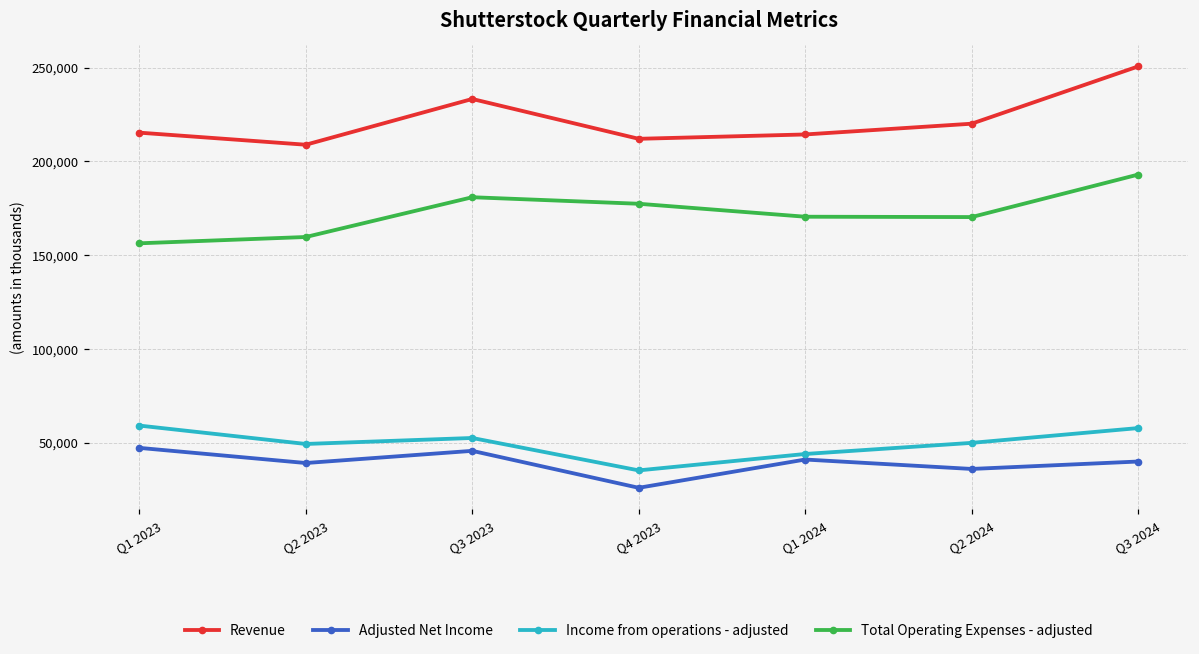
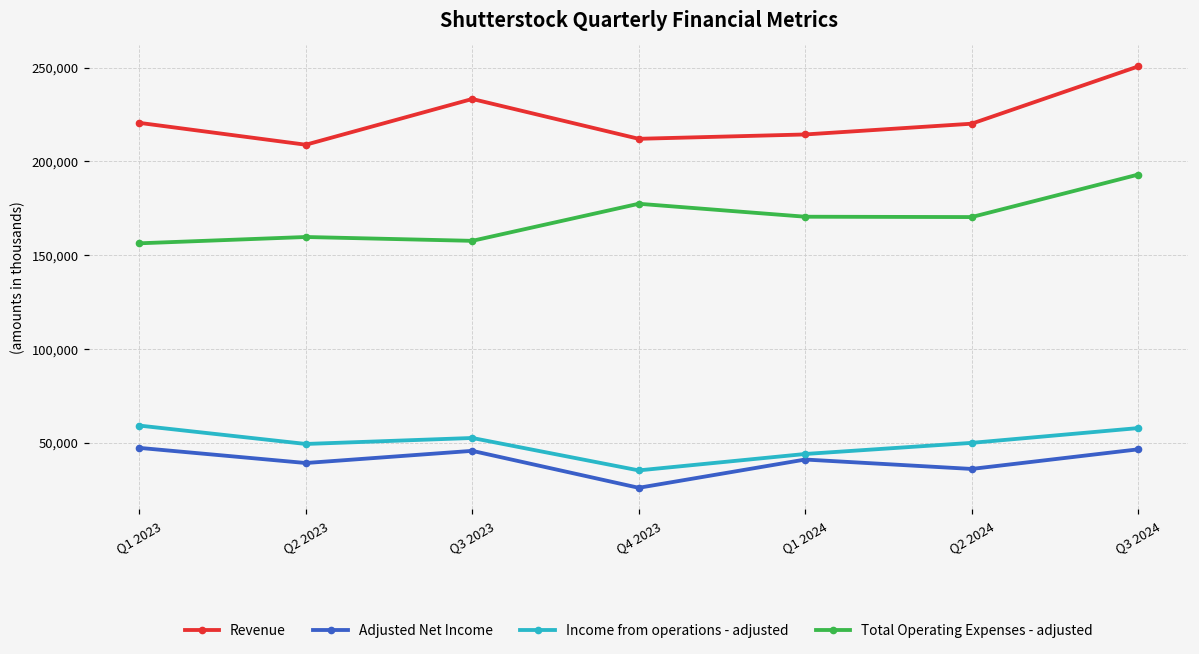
  {
    "Revenue": {
-     "Q1 2023": "215,000",
+     "Q1 2023": "221,000",
      "Q2 2023": "209,000",
      "Q3 2023": "233,000",
      "Q4 2023": "212,000",
      "Q1 2024": "214,000",
      "Q2 2024": "220,000",
      "Q3 2024": "251,000"
    },
    "Adjusted Net Income": {
      "Q1 2023": "47,000",
      "Q2 2023": "39,000",
      "Q3 2023": "46,000",
      "Q4 2023": "26,000",
      "Q1 2024": "41,000",
      "Q2 2024": "36,000",
-     "Q3 2024": "40,000"
+     "Q3 2024": "46,000"
    },
    "Income from operations - adjusted": {
      "Q1 2023": "59,000",
      "Q2 2023": "49,000",
      "Q3 2023": "52,000",
      "Q4 2023": "35,000",
      "Q1 2024": "44,000",
      "Q2 2024": "50,000",
      "Q3 2024": "58,000"
    },
    "Total Operating Expenses - adjusted": {
      "Q1 2023": "156,000",
      "Q2 2023": "160,000",
-     "Q3 2023": "181,000",
+     "Q3 2023": "158,000",
      "Q4 2023": "177,000",
      "Q1 2024": "170,000",
      "Q2 2024": "170,000",
      "Q3 2024": "193,000"
    }
  }
